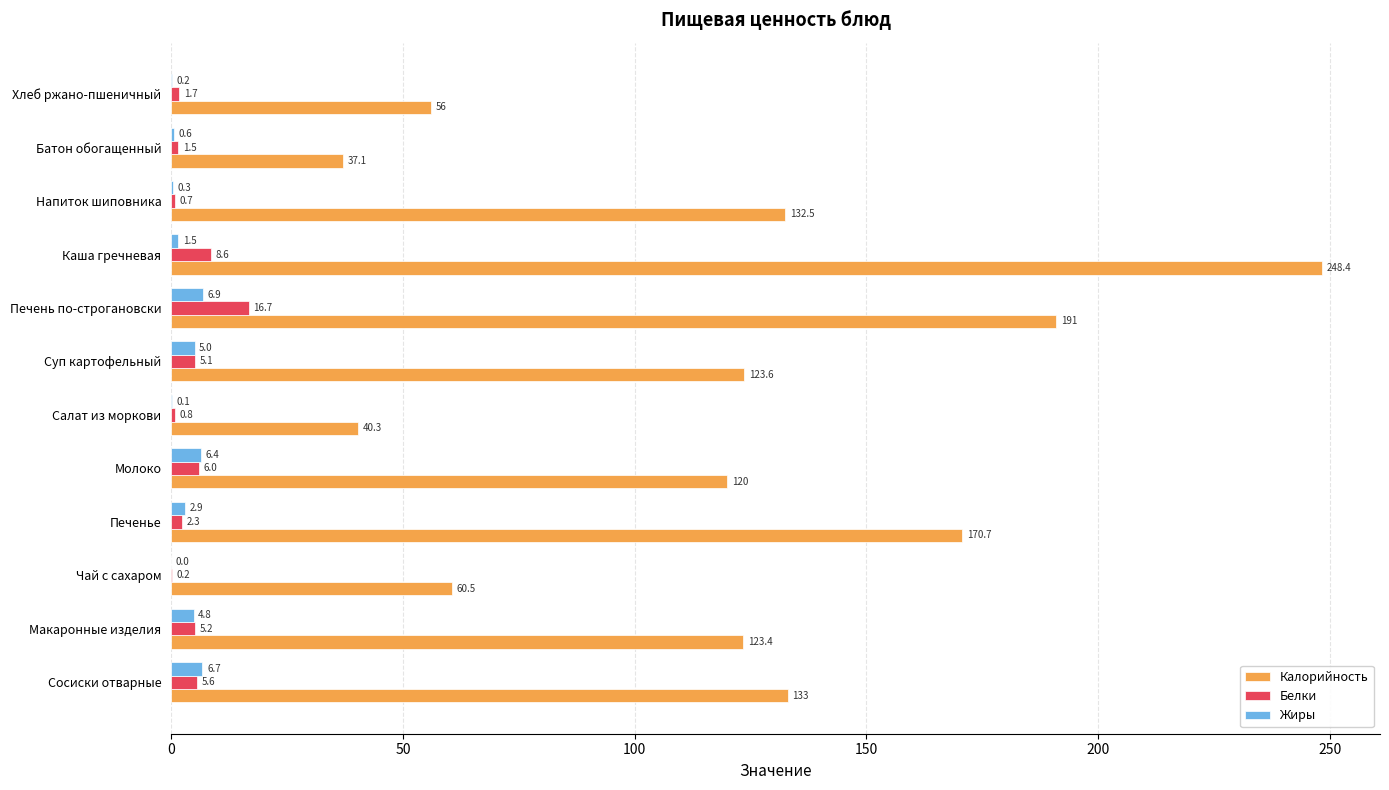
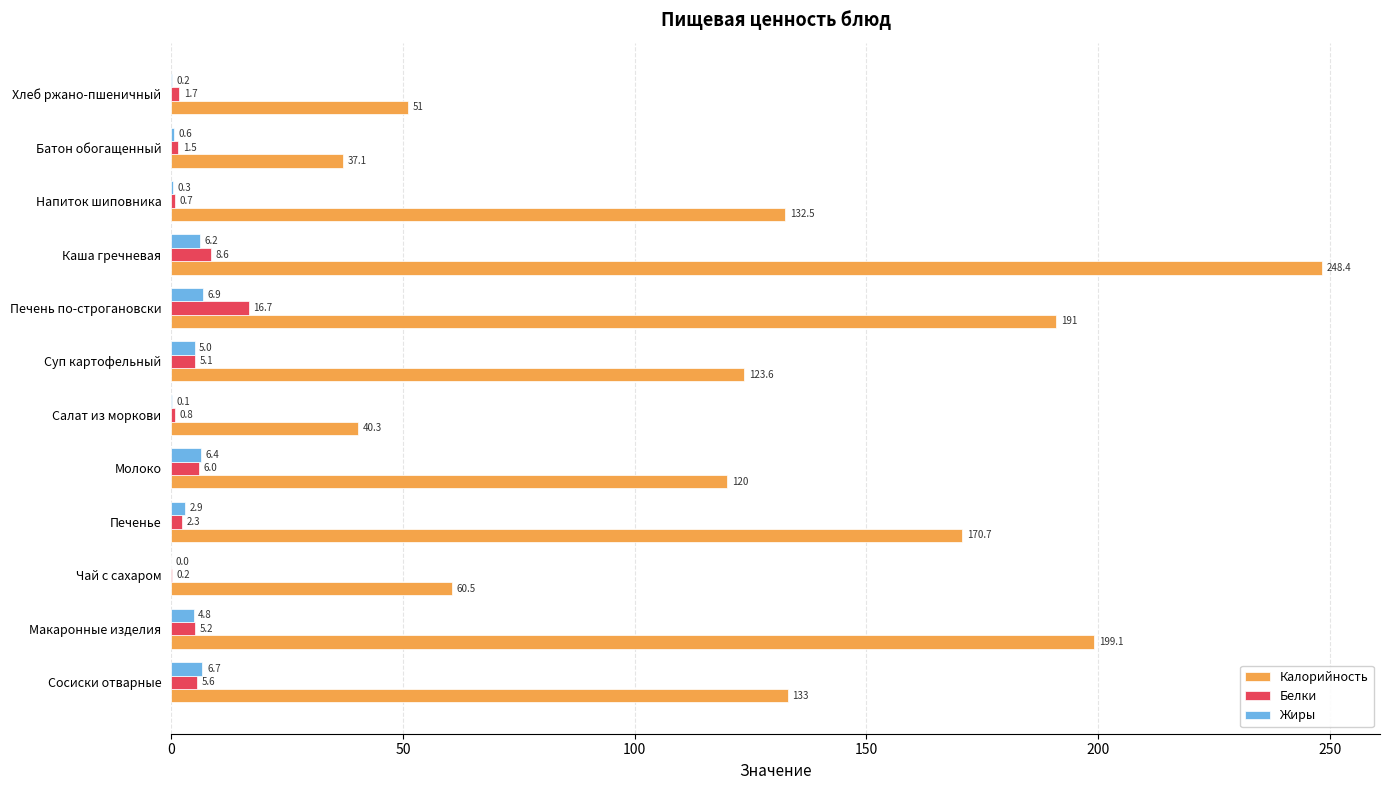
  {
    "Калорийность": {
-     "Хлеб ржано-пшеничный": 56,
+     "Хлеб ржано-пшеничный": 51,
      "Батон обогащенный": 37.1,
      "Напиток шиповника": 132.5,
      "Каша гречневая": 248.4,
      "Печень по-строгановски": 191,
      "Суп картофельный": 123.6,
      "Салат из моркови": 40.3,
      "Молоко": 120,
      "Печенье": 170.7,
      "Чай с сахаром": 60.5,
-     "Макаронные изделия": 123.4,
+     "Макаронные изделия": 199.1,
      "Сосиски отварные": 133
    },
    "Белки": {
      "Хлеб ржано-пшеничный": 1.7,
      "Батон обогащенный": 1.5,
      "Напиток шиповника": 0.7,
      "Каша гречневая": 8.6,
      "Печень по-строгановски": 16.7,
      "Суп картофельный": 5.1,
      "Салат из моркови": 0.8,
      "Молоко": 6.0,
      "Печенье": 2.3,
      "Чай с сахаром": 0.2,
      "Макаронные изделия": 5.2,
      "Сосиски отварные": 5.6
    },
    "Жиры": {
      "Хлеб ржано-пшеничный": 0.2,
      "Батон обогащенный": 0.6,
      "Напиток шиповника": 0.3,
-     "Каша гречневая": 1.5,
+     "Каша гречневая": 6.2,
      "Печень по-строгановски": 6.9,
      "Суп картофельный": 5.0,
      "Салат из моркови": 0.1,
      "Молоко": 6.4,
      "Печенье": 2.9,
      "Чай с сахаром": 0.0,
      "Макаронные изделия": 4.8,
      "Сосиски отварные": 6.7
    }
  }
